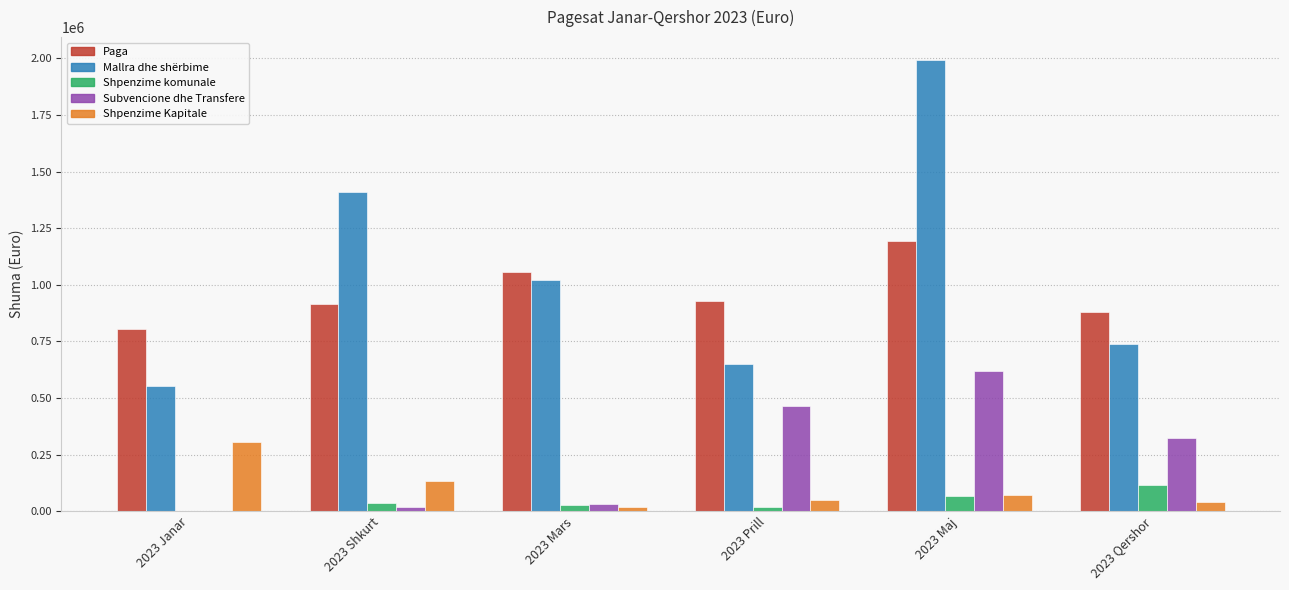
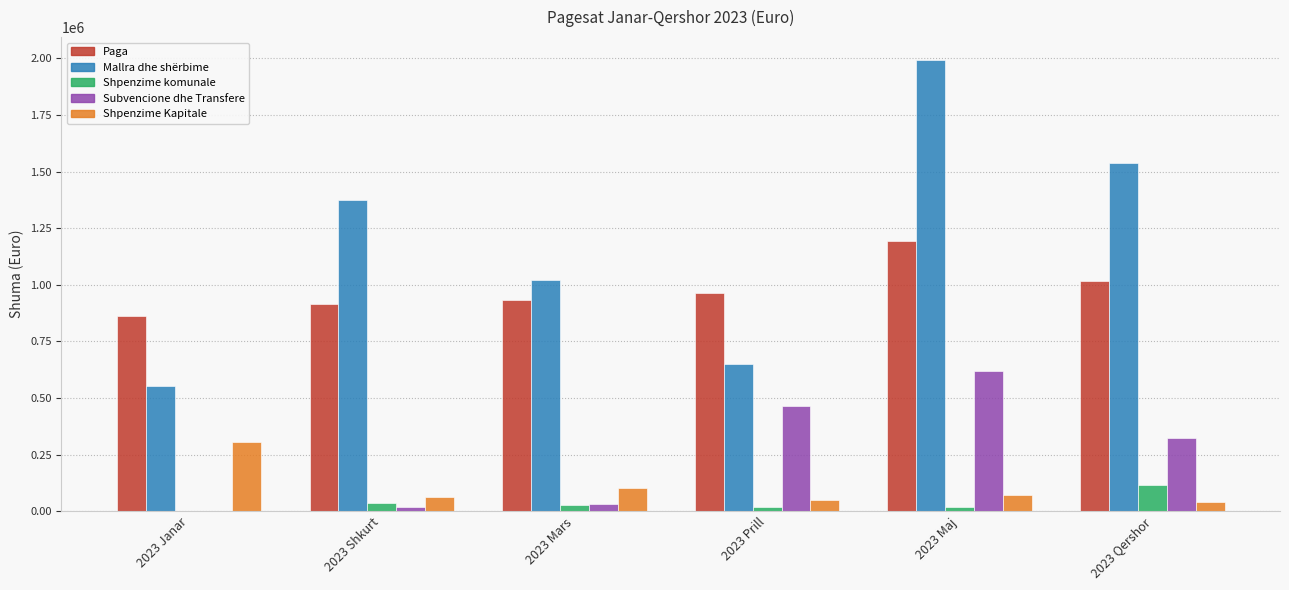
  {
    "Paga": {
-     "2023 Janar": 800000,
+     "2023 Janar": 860000,
      "2023 Shkurt": 910000,
-     "2023 Mars": 1060000,
-     "2023 Prill": 930000,
+     "2023 Mars": 930000,
+     "2023 Prill": 960000,
      "2023 Maj": 1190000,
-     "2023 Qershor": 880000
+     "2023 Qershor": 1020000
    },
    "Mallra dhe shërbime": {
      "2023 Janar": 550000,
-     "2023 Shkurt": 1410000,
+     "2023 Shkurt": 1370000,
      "2023 Mars": 1020000,
      "2023 Prill": 650000,
      "2023 Maj": 1990000,
-     "2023 Qershor": 740000
+     "2023 Qershor": 1540000
    },
    "Shpenzime komunale": {
      "2023 Janar": 0,
      "2023 Shkurt": 40000,
      "2023 Mars": 30000,
      "2023 Prill": 20000,
-     "2023 Maj": 70000,
+     "2023 Maj": 20000,
      "2023 Qershor": 120000
    },
    "Subvencione dhe Transfere": {
      "2023 Janar": 0,
      "2023 Shkurt": 20000,
      "2023 Mars": 30000,
      "2023 Prill": 460000,
      "2023 Maj": 620000,
      "2023 Qershor": 320000
    },
    "Shpenzime Kapitale": {
      "2023 Janar": 300000,
-     "2023 Shkurt": 130000,
-     "2023 Mars": 20000,
+     "2023 Shkurt": 60000,
+     "2023 Mars": 100000,
      "2023 Prill": 50000,
      "2023 Maj": 70000,
      "2023 Qershor": 40000
    }
  }
